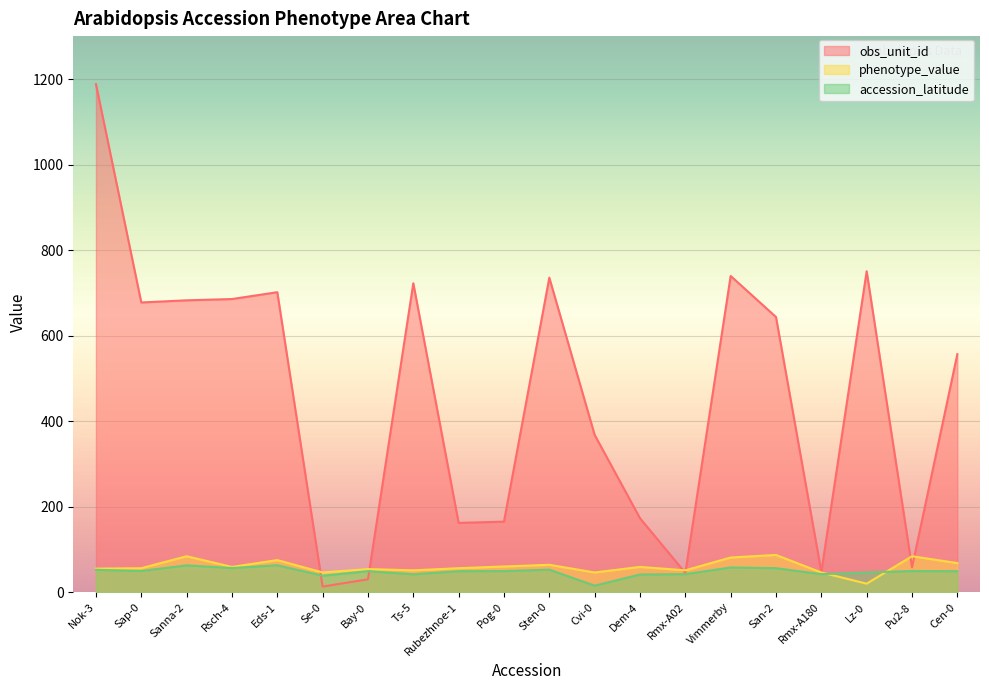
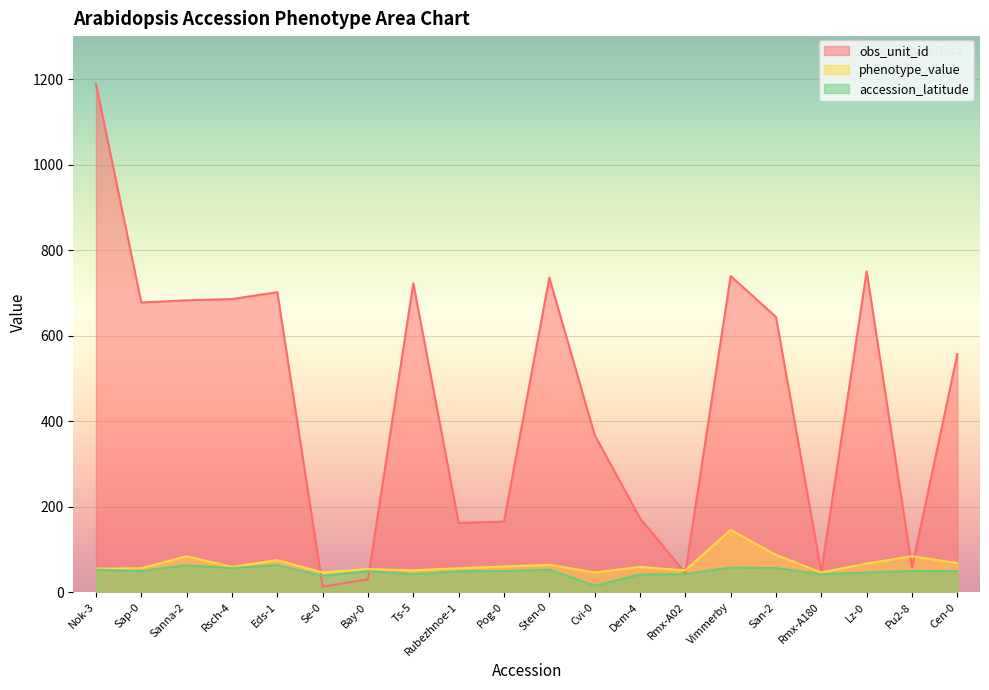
  {
    "obs_unit_id": {
      "Nok-3": 1190,
      "Sap-0": 680,
      "Sanna-2": 680,
      "Rsch-4": 690,
      "Eds-1": 700,
      "Se-0": 10,
      "Bay-0": 30,
      "Ts-5": 720,
      "Rubezhnoe-1": 160,
      "Pog-0": 170,
      "Sten-0": 740,
      "Cvi-0": 370,
      "Dem-4": 170,
      "Vimmerby": 740,
      "San-2": 640,
      "Lz-0": 750,
      "Pu2-8": 60,
      "Cen-0": 560
    },
    "phenotype_value": {
      "Sap-0": 60,
      "Sanna-2": 80,
      "Eds-1": 80,
      "Se-0": 50,
      "Ts-5": 50,
      "Rubezhnoe-1": 60,
      "Pog-0": 60,
      "Sten-0": 60,
      "Cvi-0": 50,
      "Dem-4": 60,
      "Rmx-A02": 50,
-     "Vimmerby": 80,
+     "Vimmerby": 150,
      "San-2": 90,
-     "Lz-0": 20,
+     "Lz-0": 70,
      "Pu2-8": 80,
      "Cen-0": 70
    },
    "accession_latitude": {
      "Sap-0": 50,
      "Sanna-2": 60,
      "Eds-1": 60,
      "Se-0": 40,
      "Ts-5": 40,
      "Rubezhnoe-1": 50,
      "Pog-0": 50,
      "Sten-0": 50,
      "Cvi-0": 20,
      "Dem-4": 40,
      "Vimmerby": 60,
      "San-2": 60,
      "Lz-0": 50,
      "Pu2-8": 50,
      "Cen-0": 50
    }
  }
